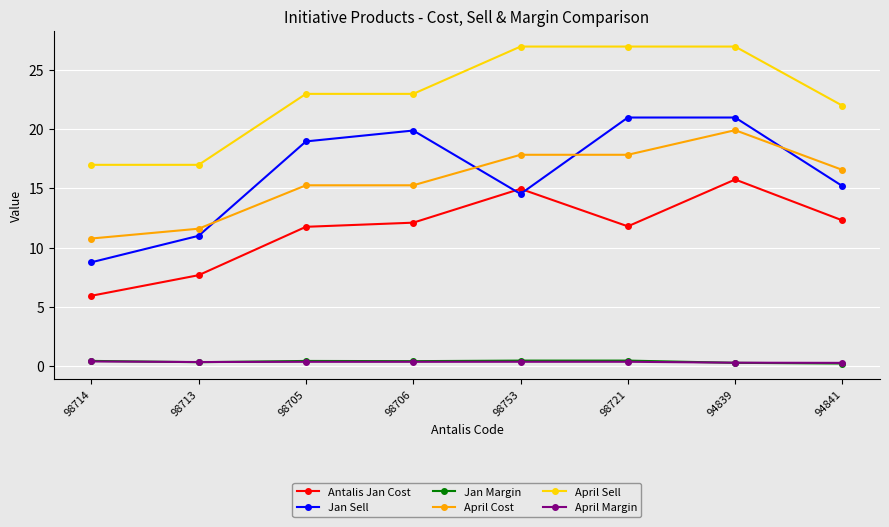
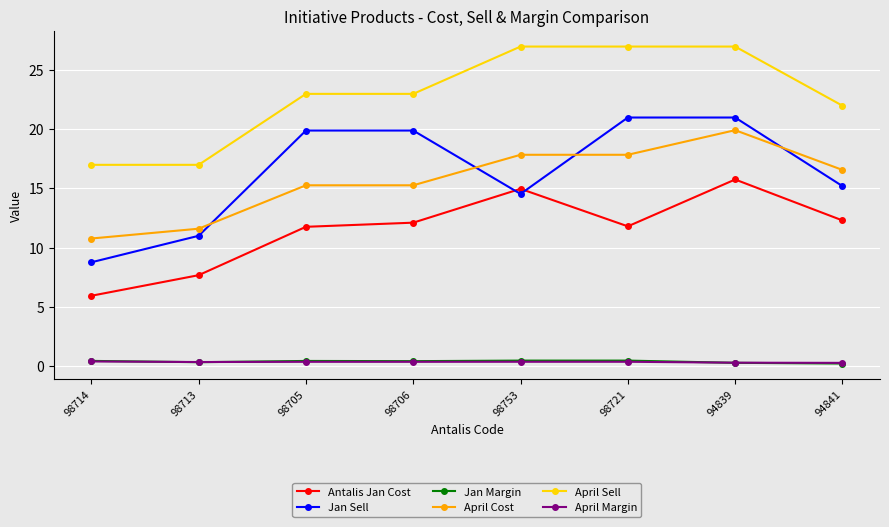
  {
    "Antalis Jan Cost": {
      "98714": 5.9,
      "98713": 7.7,
      "98705": 11.8,
      "98706": 12.1,
      "98753": 15.0,
      "98721": 11.8,
      "94839": 15.8,
      "94841": 12.3
    },
    "Jan Sell": {
      "98714": 8.8,
      "98713": 11.0,
-     "98705": 19.0,
+     "98705": 19.9,
      "98706": 19.9,
      "98753": 14.5,
      "98721": 21.0,
      "94839": 21.0,
      "94841": 15.2
    }
  }
